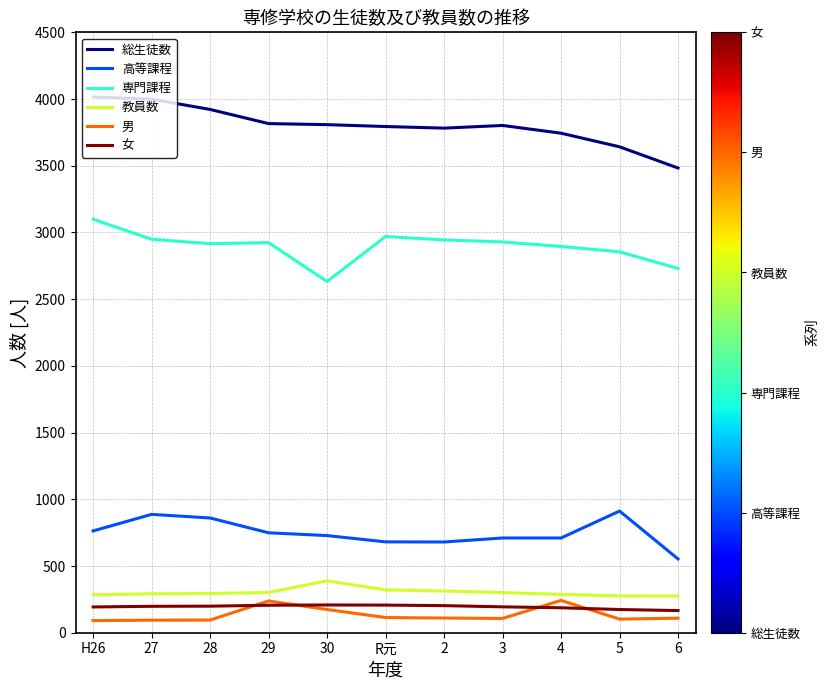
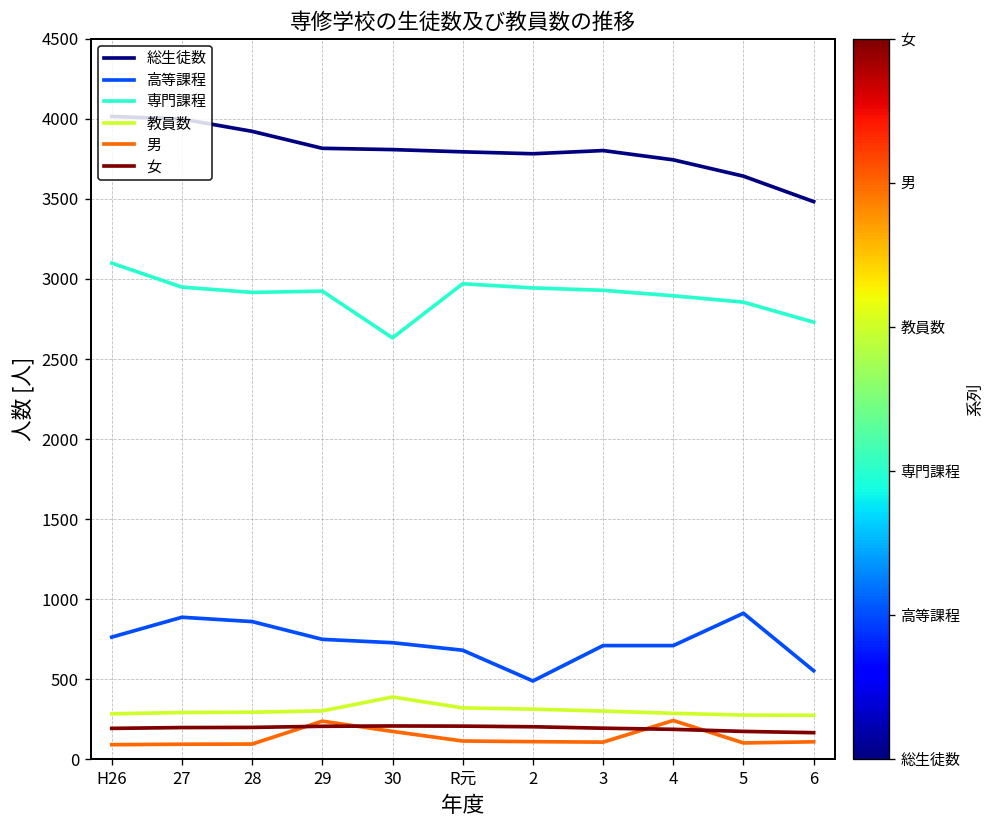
  {
    "総生徒数": {
      "28": 3920,
      "29": 3820,
      "30": 3810,
      "R元": 3790,
      "2": 3780,
      "3": 3800,
      "4": 3740,
      "5": 3640,
      "6": 3480
    },
    "高等課程": {
      "H26": 760,
      "27": 890,
      "28": 860,
      "29": 750,
      "30": 730,
      "R元": 680,
-     "2": 680,
+     "2": 490,
      "3": 710,
      "4": 710,
      "5": 910,
      "6": 550
    },
    "専門課程": {
      "H26": 3100,
      "27": 2950,
      "28": 2920,
      "29": 2920,
      "30": 2630,
      "R元": 2970,
      "2": 2940,
      "3": 2930,
      "4": 2900,
      "5": 2860,
      "6": 2730
    },
    "教員数": {
      "H26": 280,
      "27": 290,
      "28": 290,
      "29": 300,
      "30": 390,
      "R元": 320,
      "2": 310,
      "3": 300,
      "4": 290,
      "5": 280,
      "6": 280
    },
    "男": {
      "H26": 90,
      "27": 90,
      "28": 100,
      "29": 240,
      "30": 170,
      "R元": 110,
      "2": 110,
      "3": 110,
      "4": 240,
      "5": 100,
      "6": 110
    },
    "女": {
      "H26": 190,
      "27": 200,
      "28": 200,
      "29": 210,
      "30": 210,
      "R元": 210,
      "2": 200,
      "3": 190,
      "4": 190,
      "5": 170,
      "6": 170
    }
  }
